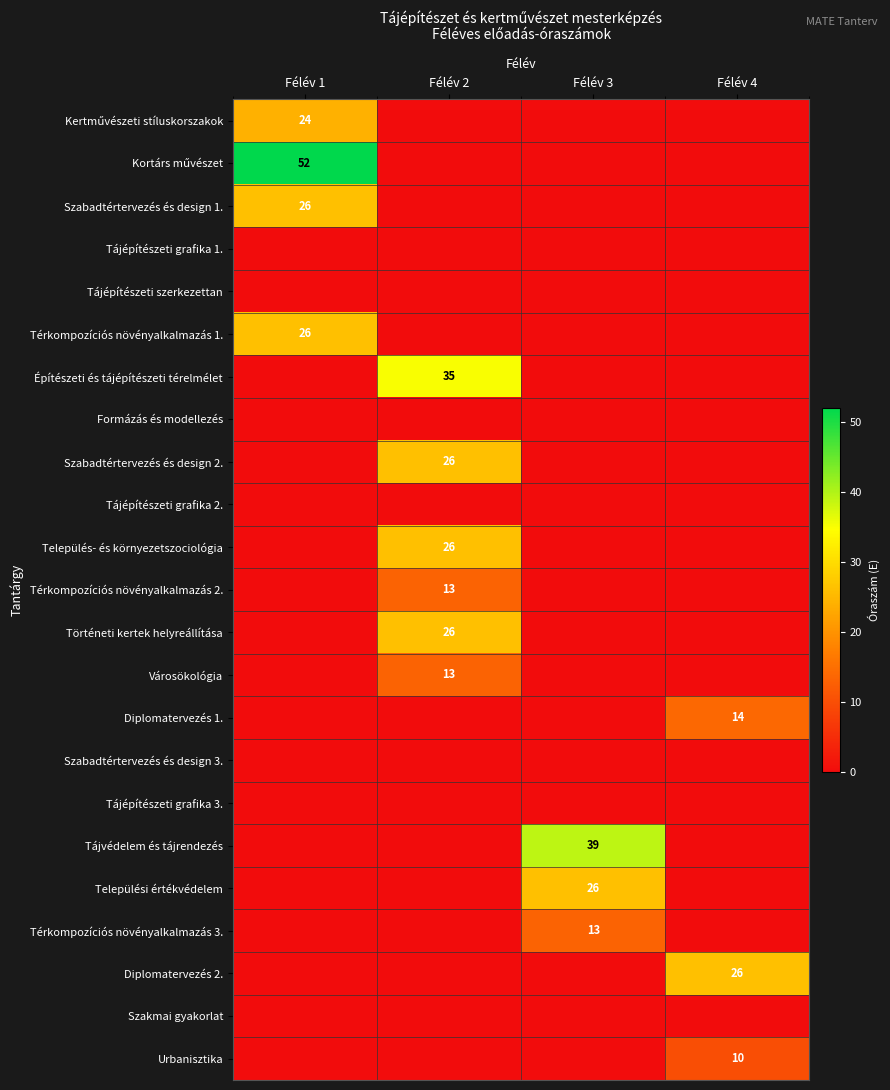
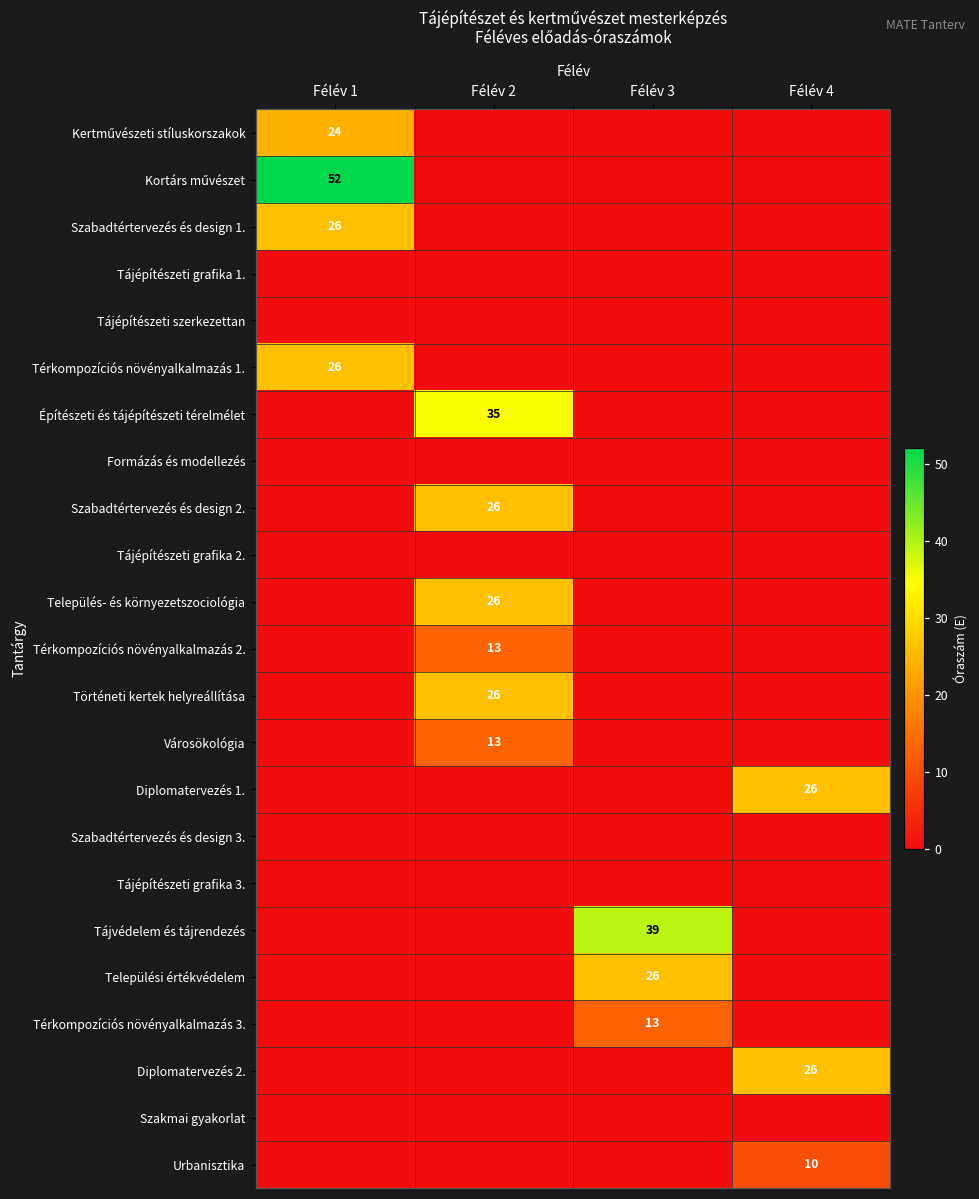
  {
    "Kertművészeti stíluskorszakok": {
      "Félév 1": 24
    },
    "Kortárs művészet": {
      "Félév 1": 52
    },
    "Szabadtértervezés és design 1.": {
      "Félév 1": 26
    },
    "Térkompozíciós növényalkalmazás 1.": {
      "Félév 1": 26
    },
    "Építészeti és tájépítészeti térelmélet": {
      "Félév 2": 35
    },
    "Szabadtértervezés és design 2.": {
      "Félév 2": 26
    },
    "Település- és környezetszociológia": {
      "Félév 2": 26
    },
    "Térkompozíciós növényalkalmazás 2.": {
      "Félév 2": 13
    },
    "Történeti kertek helyreállítása": {
      "Félév 2": 26
    },
    "Városökológia": {
      "Félév 2": 13
    },
    "Diplomatervezés 1.": {
-     "Félév 4": 14
+     "Félév 4": 26
    },
    "Tájvédelem és tájrendezés": {
      "Félév 3": 39
    },
    "Települési értékvédelem": {
      "Félév 3": 26
    },
    "Térkompozíciós növényalkalmazás 3.": {
      "Félév 3": 13
    },
    "Diplomatervezés 2.": {
      "Félév 4": 26
    },
    "Urbanisztika": {
      "Félév 4": 10
    }
  }
